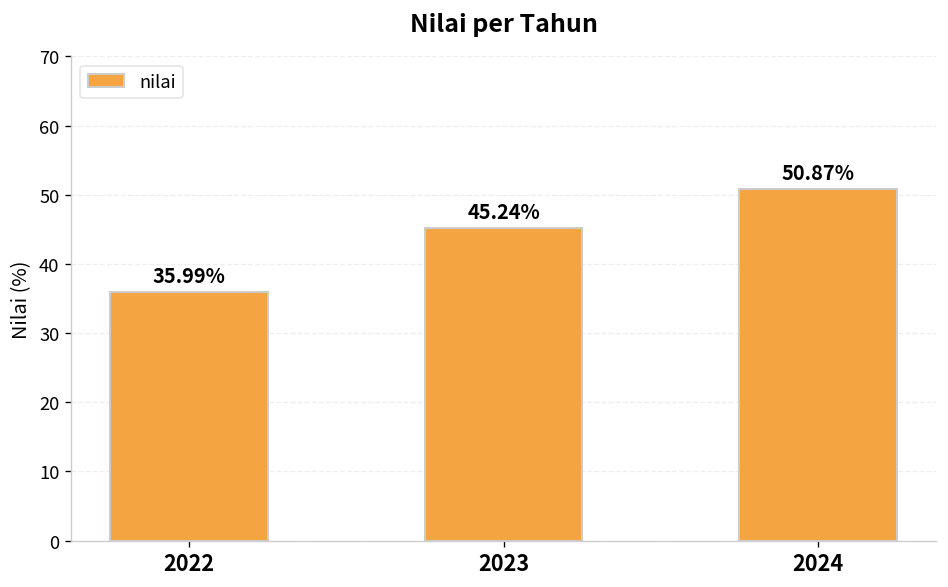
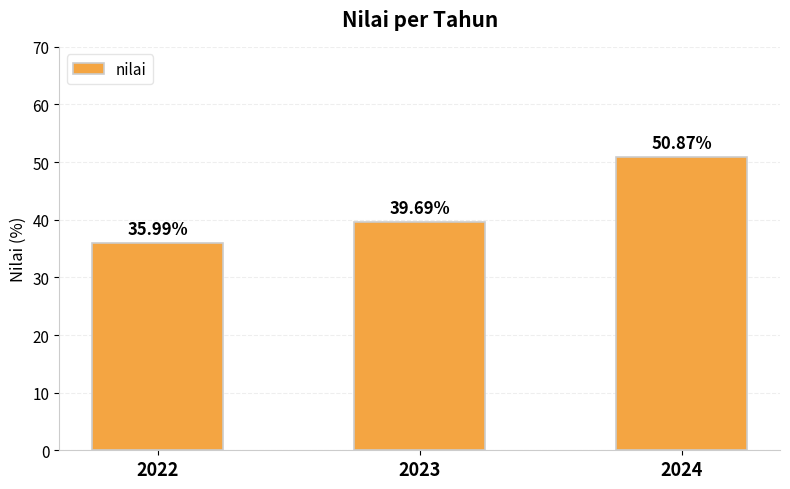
  {
    "2022": "35.99%",
-   "2023": "45.24%",
+   "2023": "39.69%",
    "2024": "50.87%"
  }
